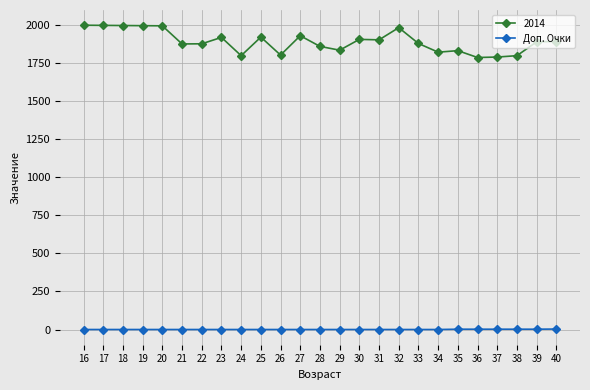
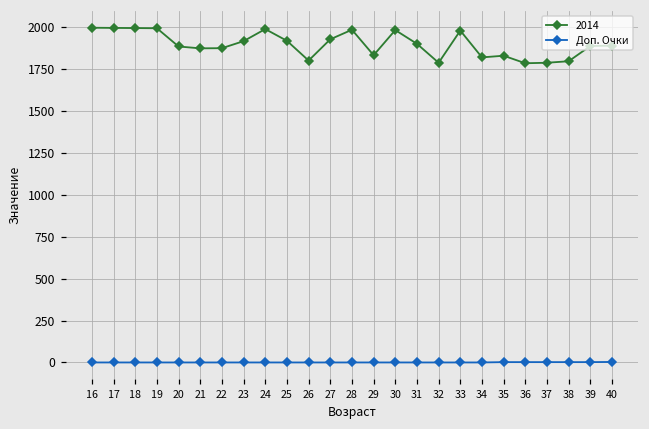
  {
    "2014": {
      "16": 2000,
      "17": 2000,
      "18": 2000,
      "19": 2000,
-     "20": 1990,
+     "20": 1890,
      "21": 1880,
      "22": 1880,
      "23": 1920,
-     "24": 1800,
+     "24": 1990,
      "25": 1920,
      "26": 1800,
      "27": 1930,
-     "28": 1860,
+     "28": 1990,
      "29": 1830,
-     "30": 1910,
+     "30": 1980,
      "31": 1900,
-     "32": 1980,
-     "33": 1880,
+     "32": 1790,
+     "33": 1980,
      "34": 1820,
      "35": 1830,
      "36": 1790,
      "37": 1790,
      "38": 1800
    },
    "Доп. Очки": {
      "16": 0,
      "17": 0,
      "18": 0,
      "19": 0,
      "20": 0,
      "21": 0,
      "22": 0,
      "23": 0,
      "24": 0,
      "25": 0,
      "26": 0,
      "27": 0,
      "28": 0,
      "29": 0,
      "30": 0,
      "31": 0,
      "32": 0,
      "33": 0,
      "34": 0,
      "35": 0,
      "36": 0,
      "37": 0,
      "38": 0,
      "39": 0,
      "40": 0
    }
  }
